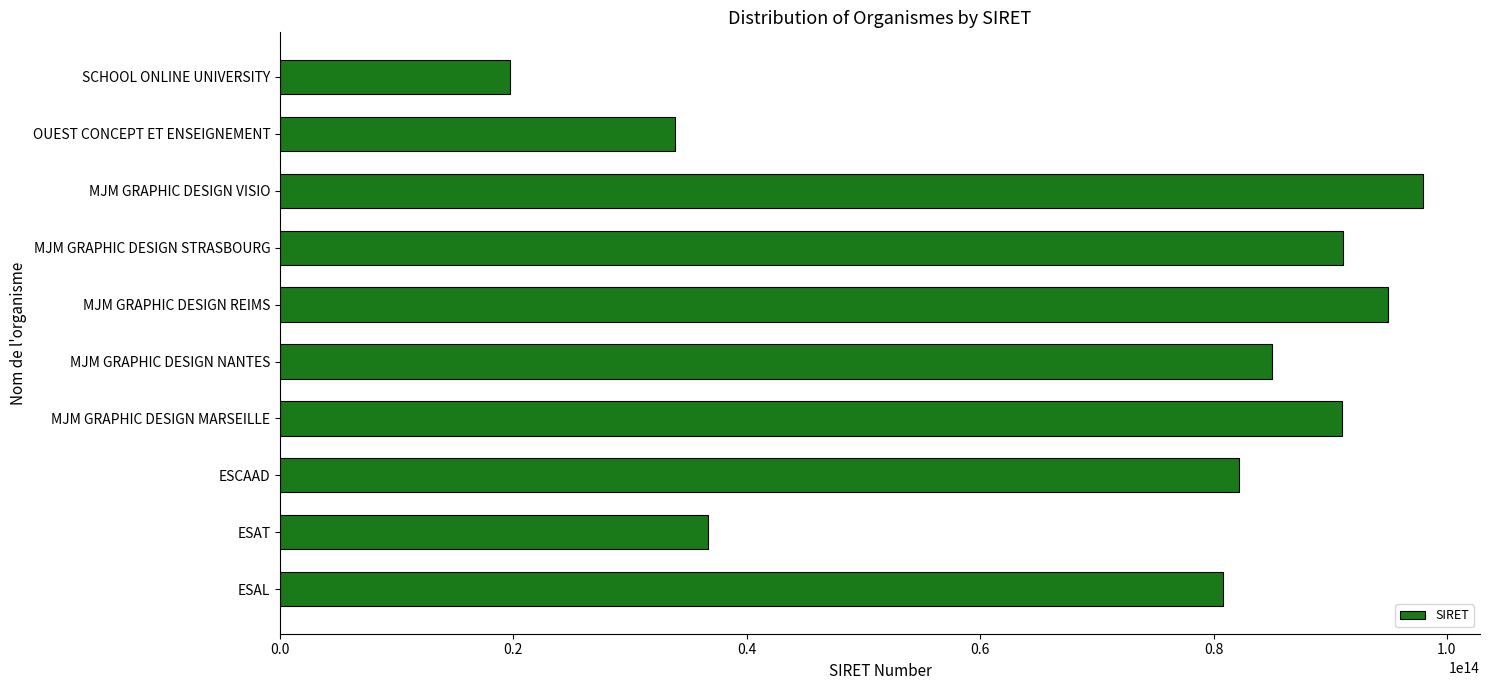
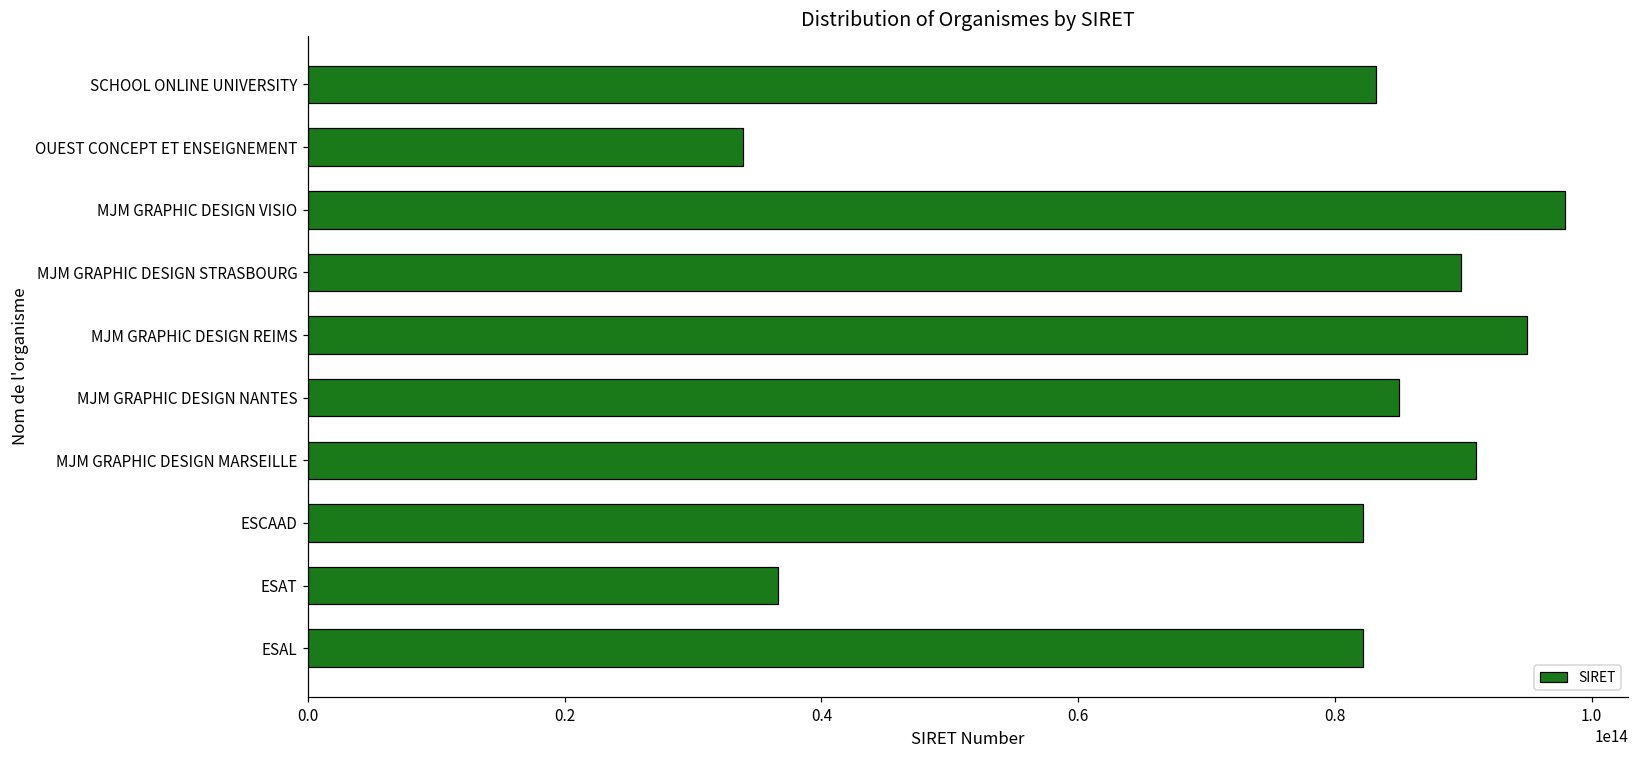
  {
-   "SCHOOL ONLINE UNIVERSITY": 19700000000000,
+   "SCHOOL ONLINE UNIVERSITY": 83200000000000,
    "OUEST CONCEPT ET ENSEIGNEMENT": 33900000000000,
    "MJM GRAPHIC DESIGN VISIO": 97900000000000,
-   "MJM GRAPHIC DESIGN STRASBOURG": 91100000000000,
+   "MJM GRAPHIC DESIGN STRASBOURG": 89800000000000,
    "MJM GRAPHIC DESIGN REIMS": 95000000000000,
    "MJM GRAPHIC DESIGN NANTES": 85000000000000,
    "MJM GRAPHIC DESIGN MARSEILLE": 91000000000000,
    "ESCAAD": 82200000000000,
    "ESAT": 36600000000000,
-   "ESAL": 80800000000000
+   "ESAL": 82200000000000
  }
